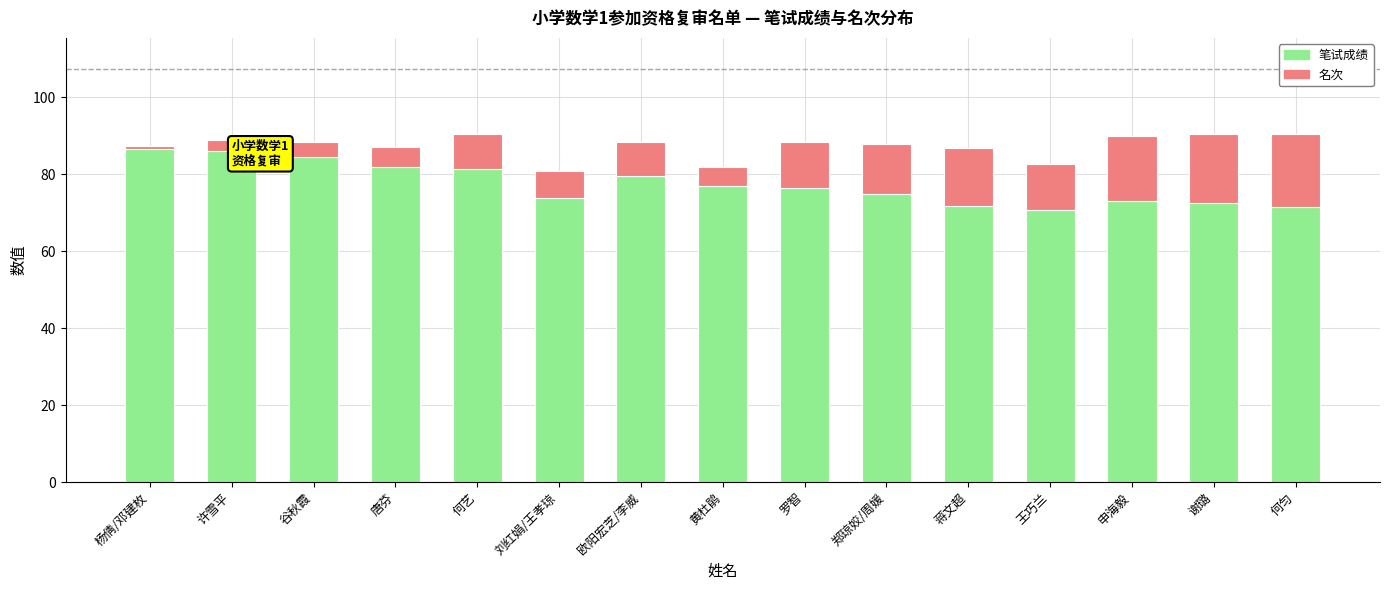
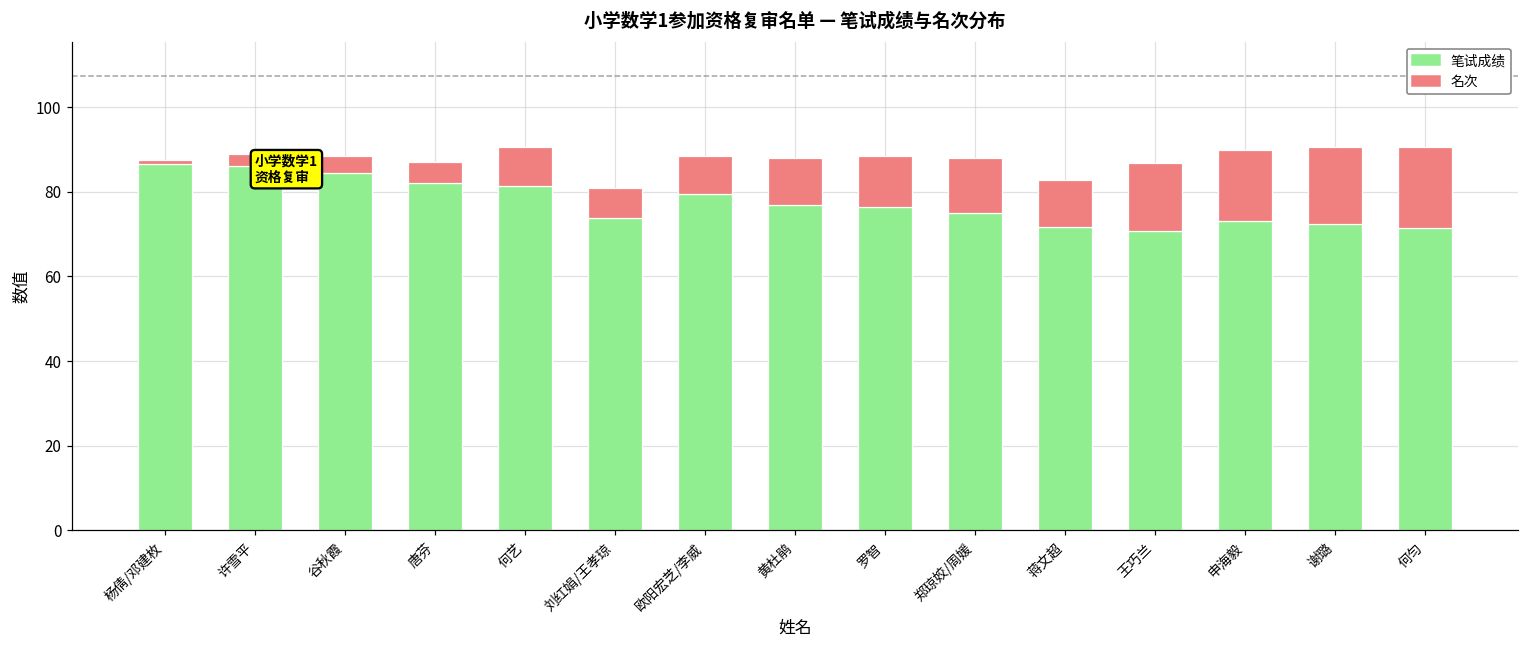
  {
    "笔试成绩": {
      "杨倩/邓建枚": 87,
      "谷秋霞": 85,
      "唐芬": 82,
      "何艺": 82,
      "刘红娟/王孝琼": 74,
      "欧阳宏芝/李威": 80,
      "黄杜鹃": 77,
      "罗智": 77,
      "郑琼姣/周媛": 75,
      "蒋文超": 72,
      "王巧兰": 71,
      "申海毅": 73,
      "谢璐": 73,
      "何匀": 72
    },
    "名次": {
      "杨倩/邓建枚": 1,
      "谷秋霞": 4,
      "唐芬": 5,
      "何艺": 9,
      "刘红娟/王孝琼": 7,
      "欧阳宏芝/李威": 9,
-     "黄杜鹃": 5,
+     "黄杜鹃": 11,
      "罗智": 12,
      "郑琼姣/周媛": 13,
-     "蒋文超": 15,
-     "王巧兰": 12,
+     "蒋文超": 11,
+     "王巧兰": 16,
      "申海毅": 17,
      "谢璐": 18,
      "何匀": 19
    }
  }
